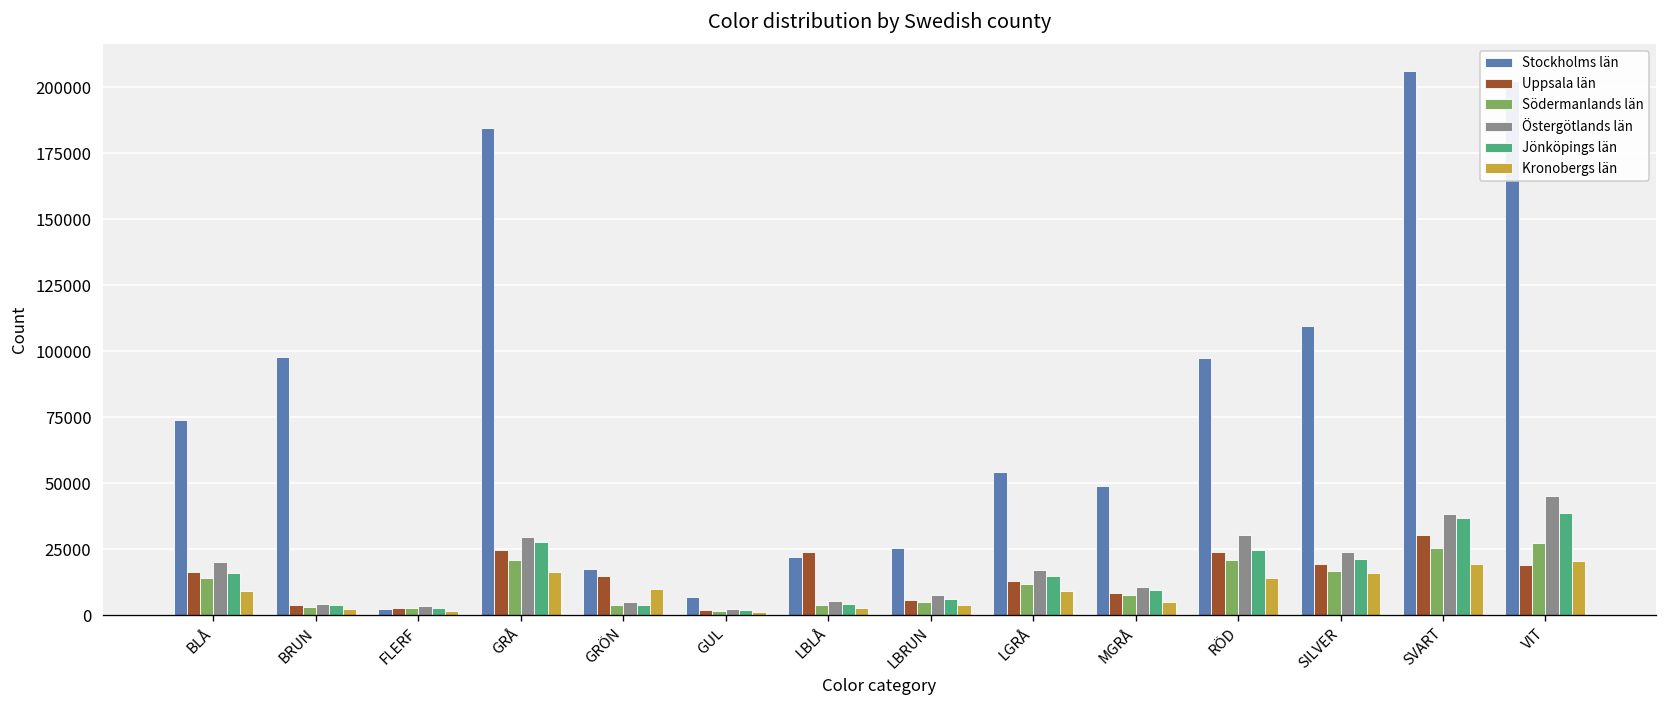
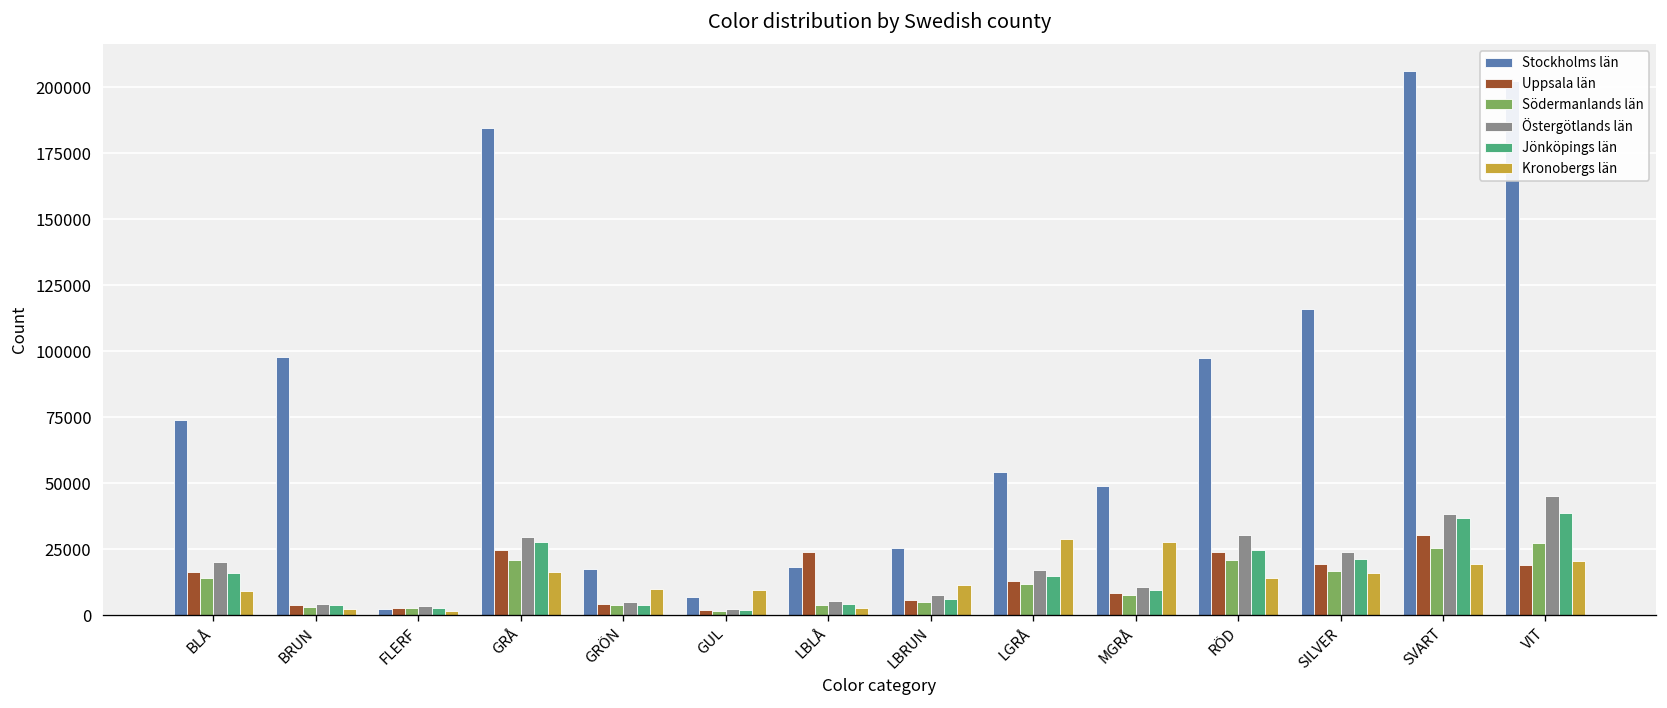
  {
    "Stockholms län": {
      "BLÅ": 74000,
      "BRUN": 98000,
      "FLERF": 2000,
      "GRÅ": 185000,
      "GRÖN": 17000,
      "GUL": 7000,
-     "LBLÅ": 22000,
+     "LBLÅ": 18000,
      "LBRUN": 25000,
      "LGRÅ": 54000,
      "MGRÅ": 49000,
      "RÖD": 97000,
-     "SILVER": 109000,
+     "SILVER": 116000,
      "SVART": 206000
    },
    "Uppsala län": {
      "BLÅ": 16000,
      "BRUN": 4000,
      "FLERF": 3000,
      "GRÅ": 24000,
-     "GRÖN": 15000,
+     "GRÖN": 4000,
      "GUL": 2000,
      "LBLÅ": 24000,
      "LBRUN": 6000,
      "LGRÅ": 13000,
      "MGRÅ": 8000,
      "RÖD": 24000,
      "SILVER": 19000,
      "SVART": 30000,
      "VIT": 19000
    },
    "Kronobergs län": {
      "BLÅ": 9000,
      "BRUN": 2000,
      "FLERF": 2000,
      "GRÅ": 16000,
      "GRÖN": 10000,
-     "GUL": 1000,
+     "GUL": 9000,
      "LBLÅ": 3000,
-     "LBRUN": 4000,
-     "LGRÅ": 9000,
-     "MGRÅ": 5000,
+     "LBRUN": 11000,
+     "LGRÅ": 29000,
+     "MGRÅ": 28000,
      "RÖD": 14000,
      "SILVER": 16000,
      "SVART": 19000,
      "VIT": 21000
    }
  }
